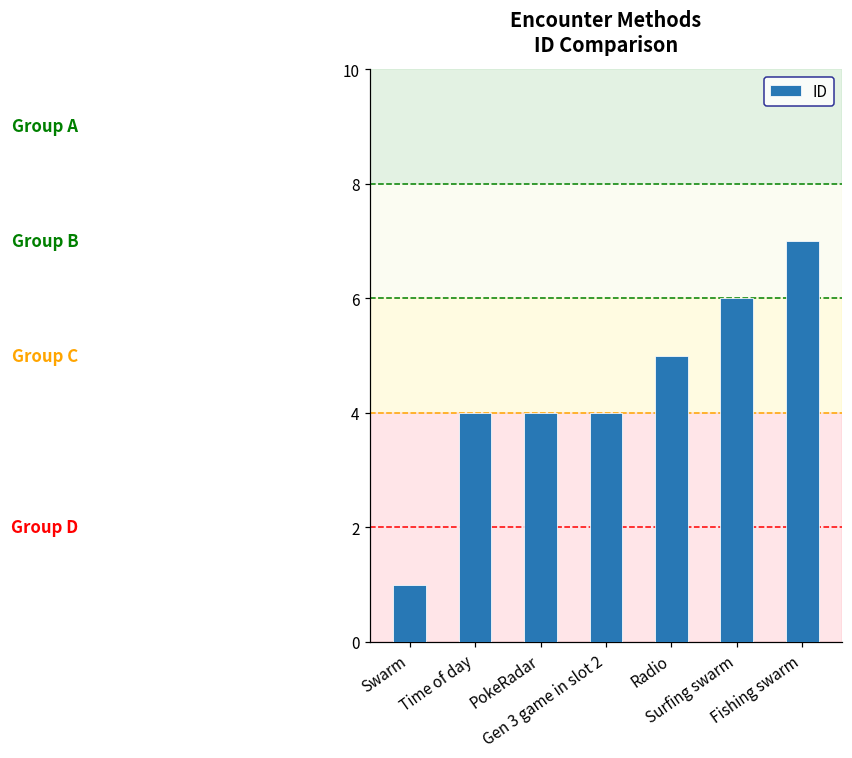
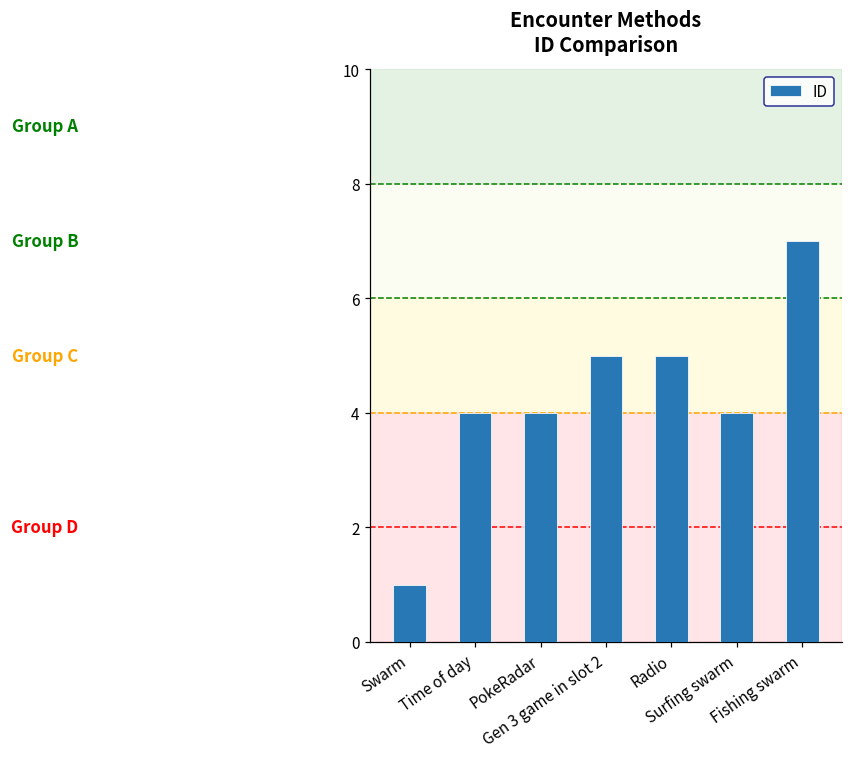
  {
    "Swarm": 1,
    "Time of day": 4,
    "PokeRadar": 4,
-   "Gen 3 game in slot 2": 4,
+   "Gen 3 game in slot 2": 5,
    "Radio": 5,
-   "Surfing swarm": 6,
+   "Surfing swarm": 4,
    "Fishing swarm": 7
  }
